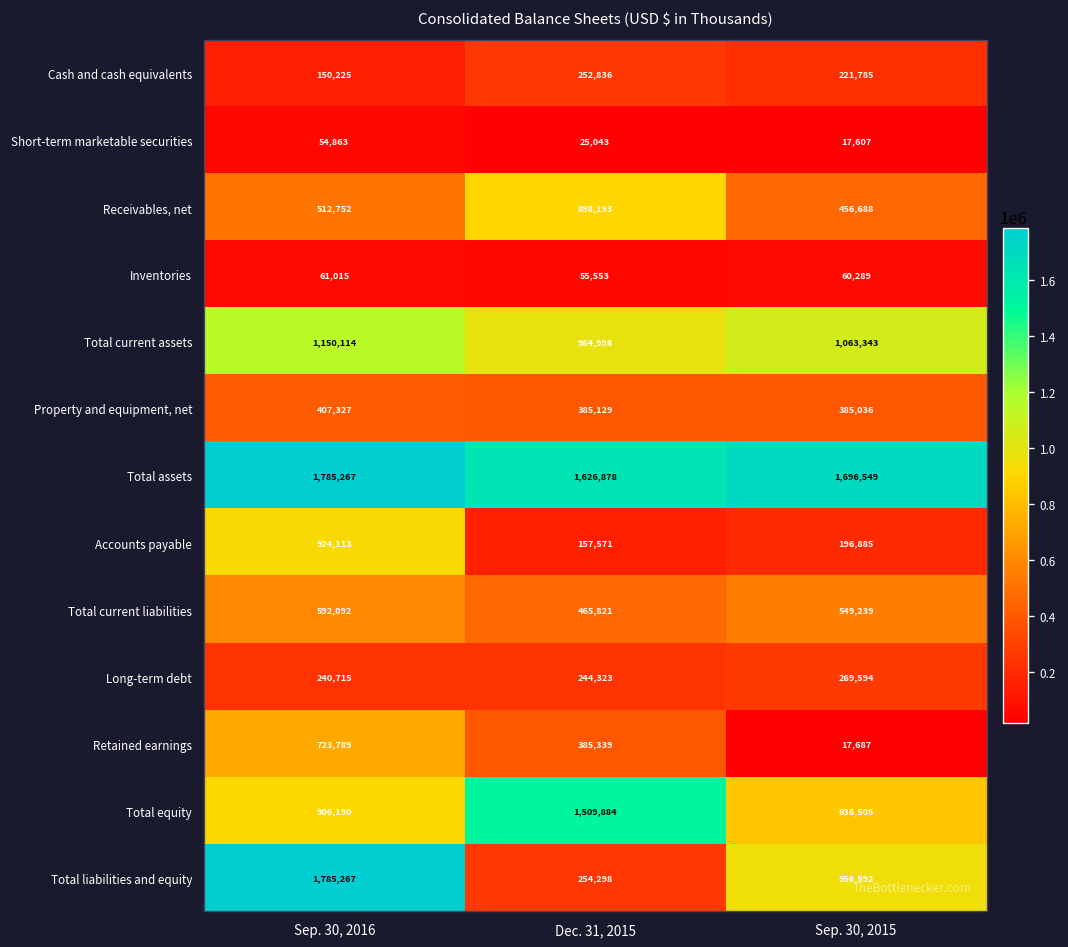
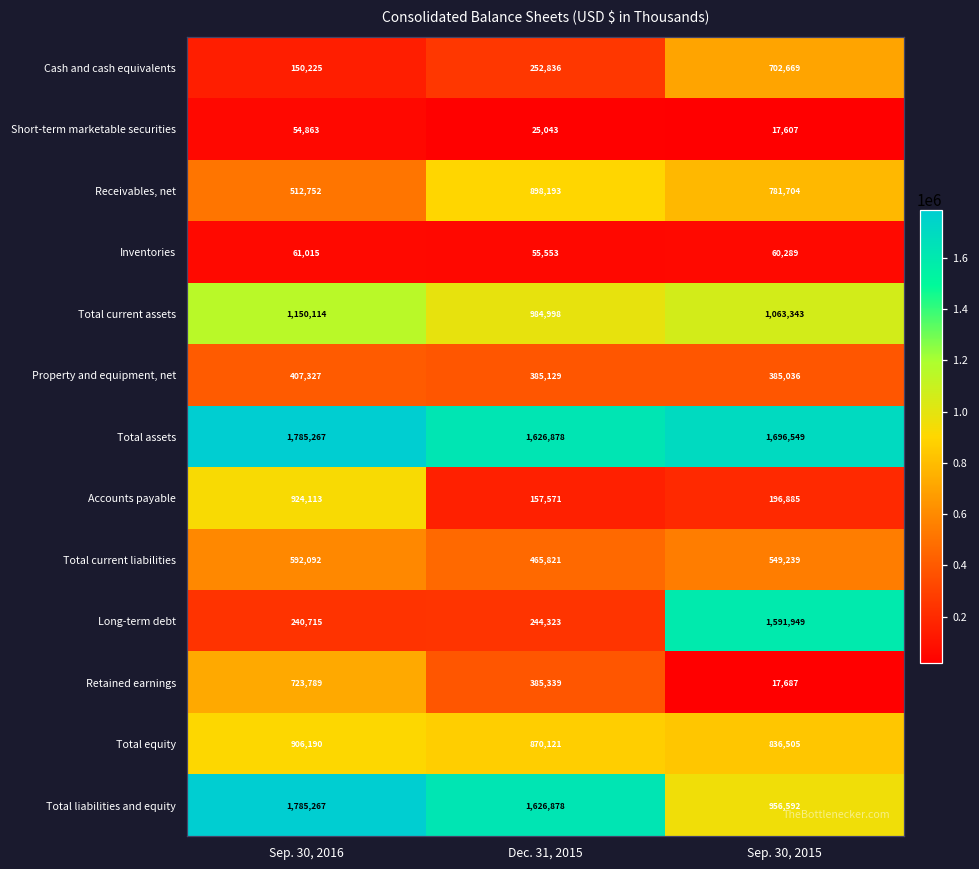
  {
    "Cash and cash equivalents": {
      "Sep. 30, 2016": "150,225",
      "Dec. 31, 2015": "252,836",
-     "Sep. 30, 2015": "221,785"
+     "Sep. 30, 2015": "702,669"
    },
    "Short-term marketable securities": {
      "Sep. 30, 2016": "54,863",
      "Dec. 31, 2015": "25,043",
      "Sep. 30, 2015": "17,607"
    },
    "Receivables, net": {
      "Sep. 30, 2016": "512,752",
      "Dec. 31, 2015": "898,193",
-     "Sep. 30, 2015": "456,688"
+     "Sep. 30, 2015": "781,704"
    },
    "Inventories": {
      "Sep. 30, 2016": "61,015",
      "Dec. 31, 2015": "55,553",
      "Sep. 30, 2015": "60,289"
    },
    "Total current assets": {
      "Sep. 30, 2016": "1,150,114",
      "Dec. 31, 2015": "984,998",
      "Sep. 30, 2015": "1,063,343"
    },
    "Property and equipment, net": {
      "Sep. 30, 2016": "407,327",
      "Dec. 31, 2015": "385,129",
      "Sep. 30, 2015": "385,036"
    },
    "Total assets": {
      "Sep. 30, 2016": "1,785,267",
      "Dec. 31, 2015": "1,626,878",
      "Sep. 30, 2015": "1,696,549"
    },
    "Accounts payable": {
      "Sep. 30, 2016": "924,113",
      "Dec. 31, 2015": "157,571",
      "Sep. 30, 2015": "196,885"
    },
    "Total current liabilities": {
      "Sep. 30, 2016": "592,092",
      "Dec. 31, 2015": "465,821",
      "Sep. 30, 2015": "549,239"
    },
    "Long-term debt": {
      "Sep. 30, 2016": "240,715",
      "Dec. 31, 2015": "244,323",
-     "Sep. 30, 2015": "269,594"
+     "Sep. 30, 2015": "1,591,949"
    },
    "Retained earnings": {
      "Sep. 30, 2016": "723,789",
      "Dec. 31, 2015": "385,339",
      "Sep. 30, 2015": "17,687"
    },
    "Total equity": {
      "Sep. 30, 2016": "906,190",
-     "Dec. 31, 2015": "1,509,884",
+     "Dec. 31, 2015": "870,121",
      "Sep. 30, 2015": "836,505"
    },
    "Total liabilities and equity": {
      "Sep. 30, 2016": "1,785,267",
-     "Dec. 31, 2015": "254,298"
+     "Dec. 31, 2015": "1,626,878"
    }
  }
